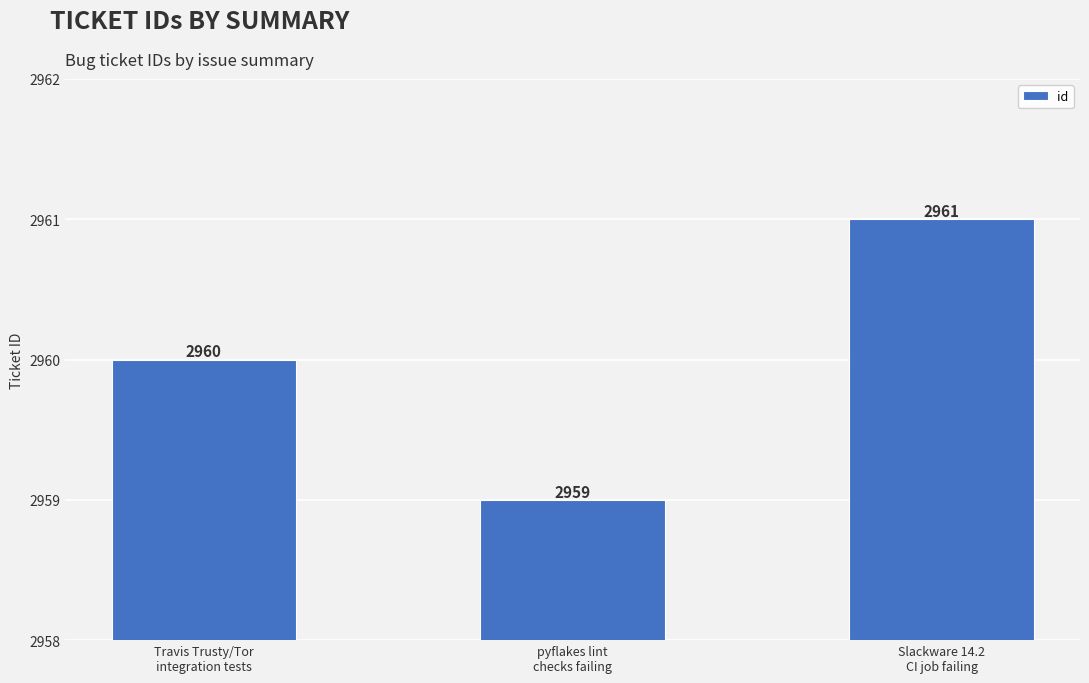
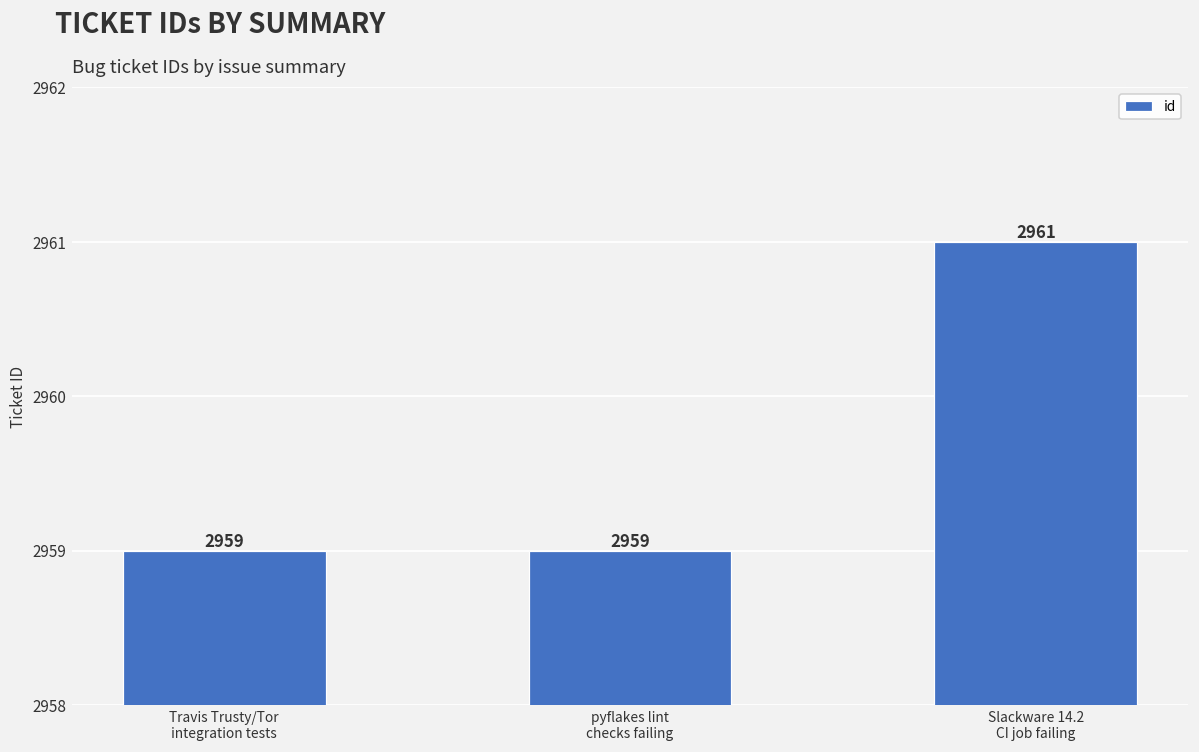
  {
-   "Travis Trusty/Tor integration tests": 2960,
+   "Travis Trusty/Tor integration tests": 2959,
    "pyflakes lint checks failing": 2959,
    "Slackware 14.2 CI job failing": 2961
  }
